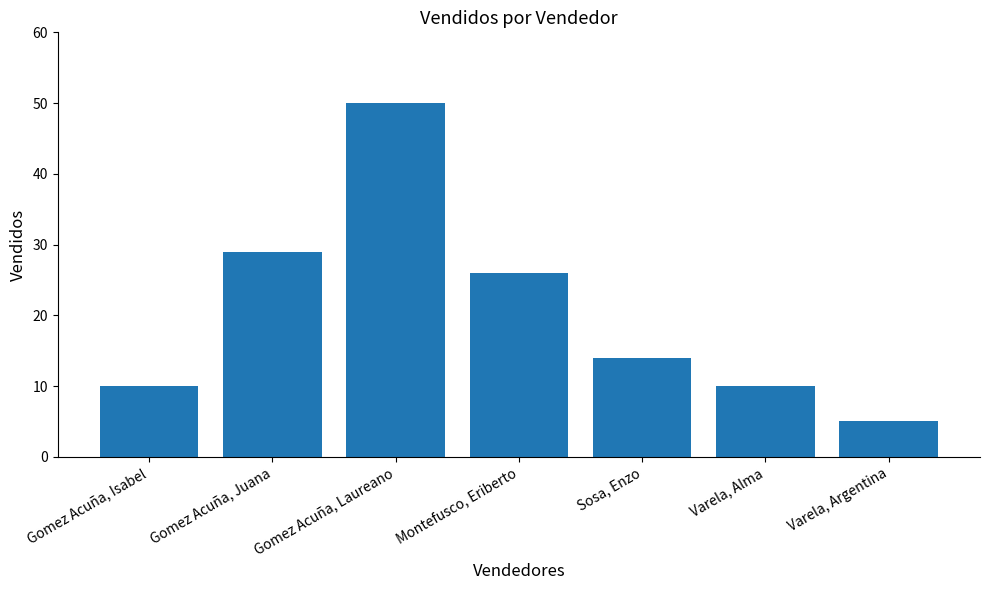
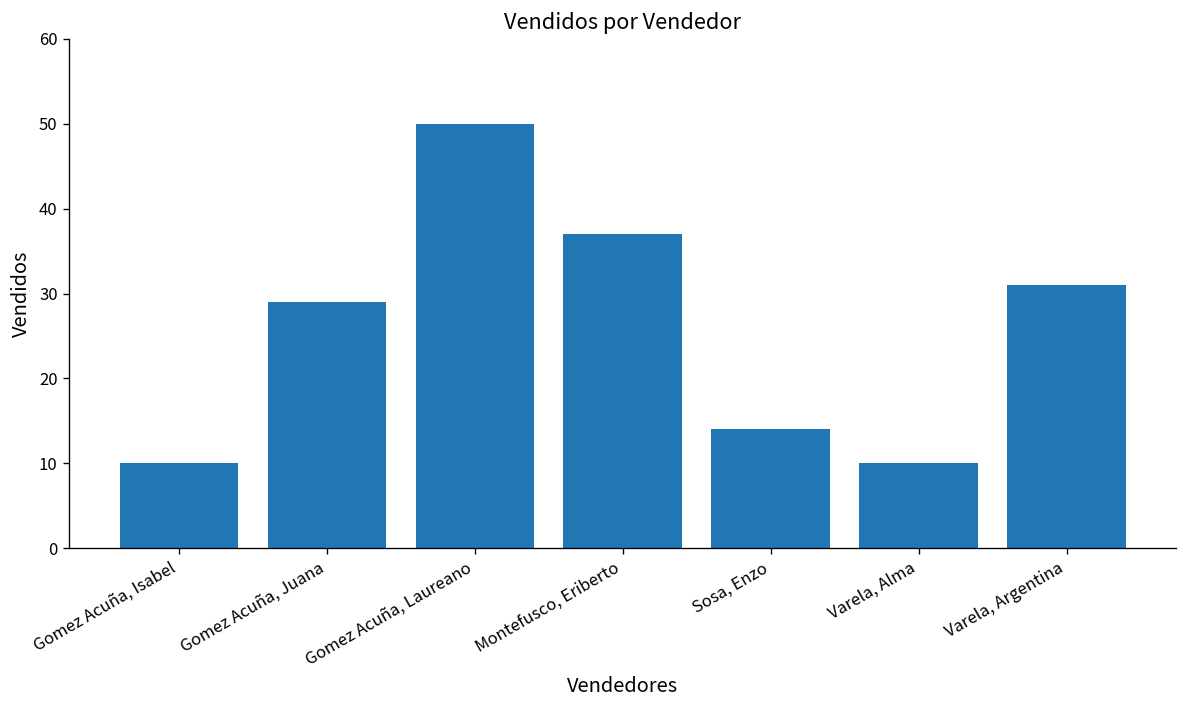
  {
    "Gomez Acuña, Isabel": 10,
    "Gomez Acuña, Juana": 29,
    "Gomez Acuña, Laureano": 50,
-   "Montefusco, Eriberto": 26,
+   "Montefusco, Eriberto": 37,
    "Sosa, Enzo": 14,
    "Varela, Alma": 10,
-   "Varela, Argentina": 5
+   "Varela, Argentina": 31
  }
